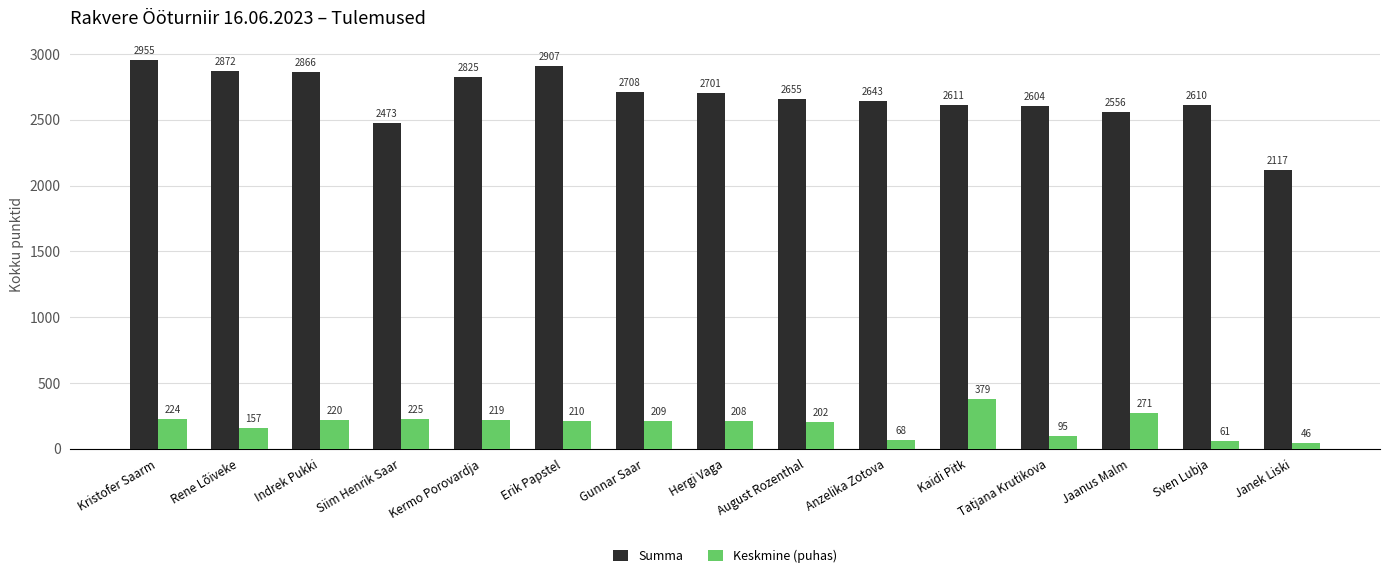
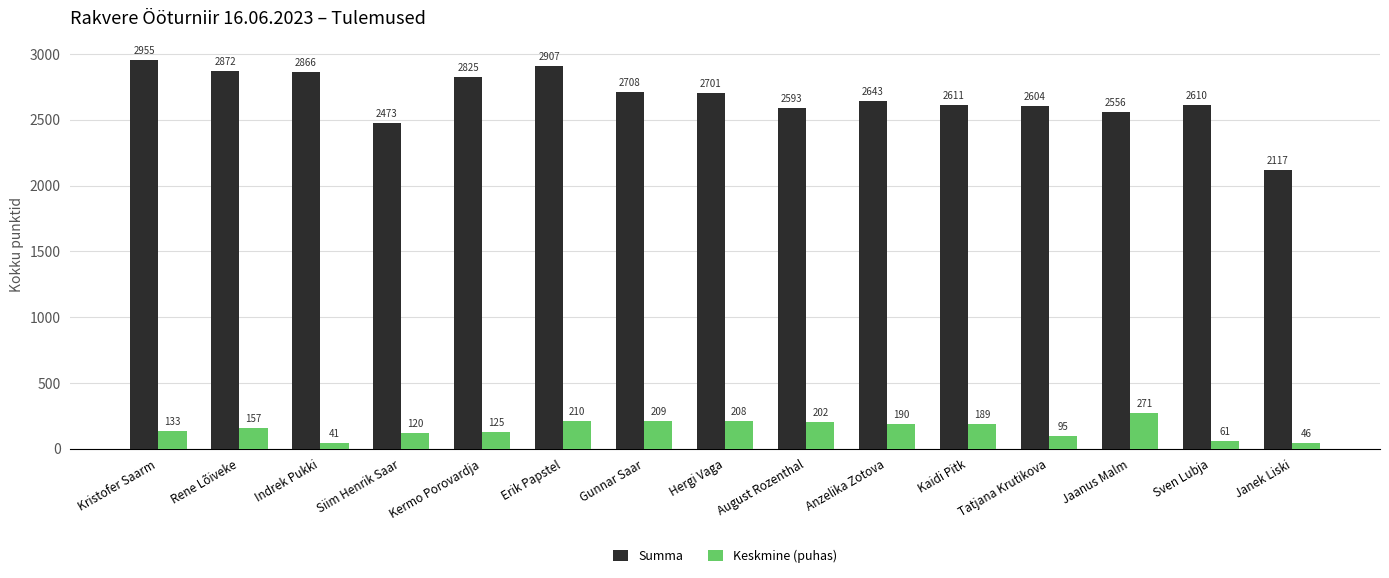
  {
    "Summa": {
      "Kristofer Saarm": 2955,
      "Rene Lõiveke": 2872,
      "Indrek Pukki": 2866,
      "Siim Henrik Saar": 2473,
      "Kermo Porovardja": 2825,
      "Erik Papstel": 2907,
      "Gunnar Saar": 2708,
      "Hergi Vaga": 2701,
-     "August Rozenthal": 2655,
+     "August Rozenthal": 2593,
      "Anzelika Zotova": 2643,
      "Kaidi Pitk": 2611,
      "Tatjana Krutikova": 2604,
      "Jaanus Malm": 2556,
      "Sven Lubja": 2610,
      "Janek Liski": 2117
    },
    "Keskmine (puhas)": {
-     "Kristofer Saarm": 224,
+     "Kristofer Saarm": 133,
      "Rene Lõiveke": 157,
-     "Indrek Pukki": 220,
-     "Siim Henrik Saar": 225,
-     "Kermo Porovardja": 219,
+     "Indrek Pukki": 41,
+     "Siim Henrik Saar": 120,
+     "Kermo Porovardja": 125,
      "Erik Papstel": 210,
      "Gunnar Saar": 209,
      "Hergi Vaga": 208,
      "August Rozenthal": 202,
-     "Anzelika Zotova": 68,
-     "Kaidi Pitk": 379,
+     "Anzelika Zotova": 190,
+     "Kaidi Pitk": 189,
      "Tatjana Krutikova": 95,
      "Jaanus Malm": 271,
      "Sven Lubja": 61,
      "Janek Liski": 46
    }
  }
